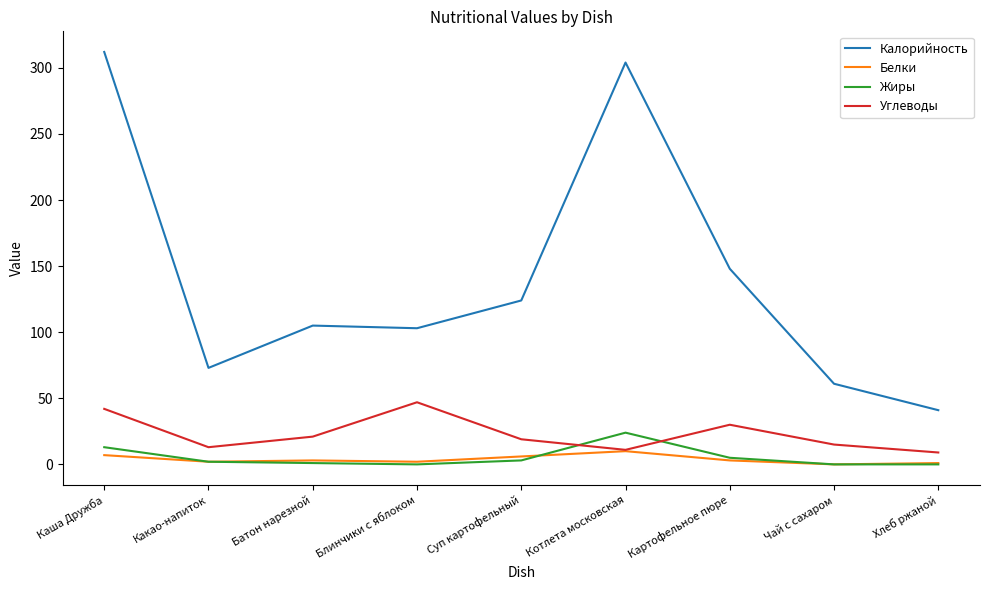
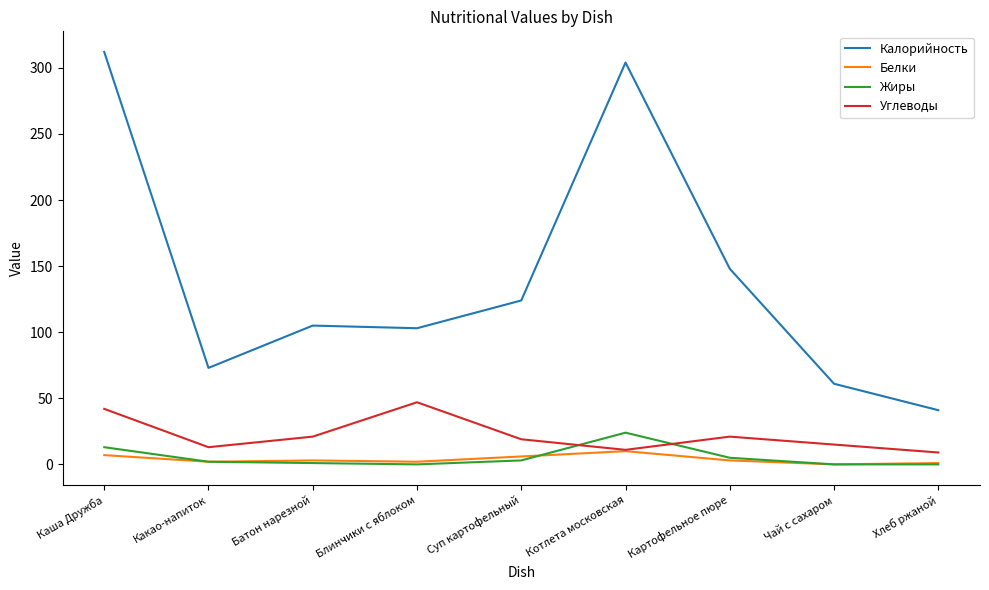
  {
    "Калорийность": {
      "Каша Дружба": 312,
      "Какао-напиток": 73,
      "Батон нарезной": 105,
      "Блинчики с яблоком": 103,
      "Суп картофельный": 124,
      "Котлета московская": 304,
      "Картофельное пюре": 148,
      "Чай с сахаром": 61,
      "Хлеб ржаной": 41
    },
    "Белки": {
      "Каша Дружба": 7,
      "Батон нарезной": 3,
      "Блинчики с яблоком": 2,
      "Суп картофельный": 6,
      "Картофельное пюре": 3
    },
    "Жиры": {
      "Каша Дружба": 13,
      "Батон нарезной": 1,
      "Блинчики с яблоком": 0,
      "Суп картофельный": 3,
      "Котлета московская": 24,
      "Картофельное пюре": 5
    },
    "Углеводы": {
      "Каша Дружба": 42,
      "Какао-напиток": 13,
      "Батон нарезной": 21,
      "Блинчики с яблоком": 47,
      "Суп картофельный": 19,
-     "Картофельное пюре": 30,
+     "Картофельное пюре": 21,
      "Чай с сахаром": 15,
      "Хлеб ржаной": 9
    }
  }
